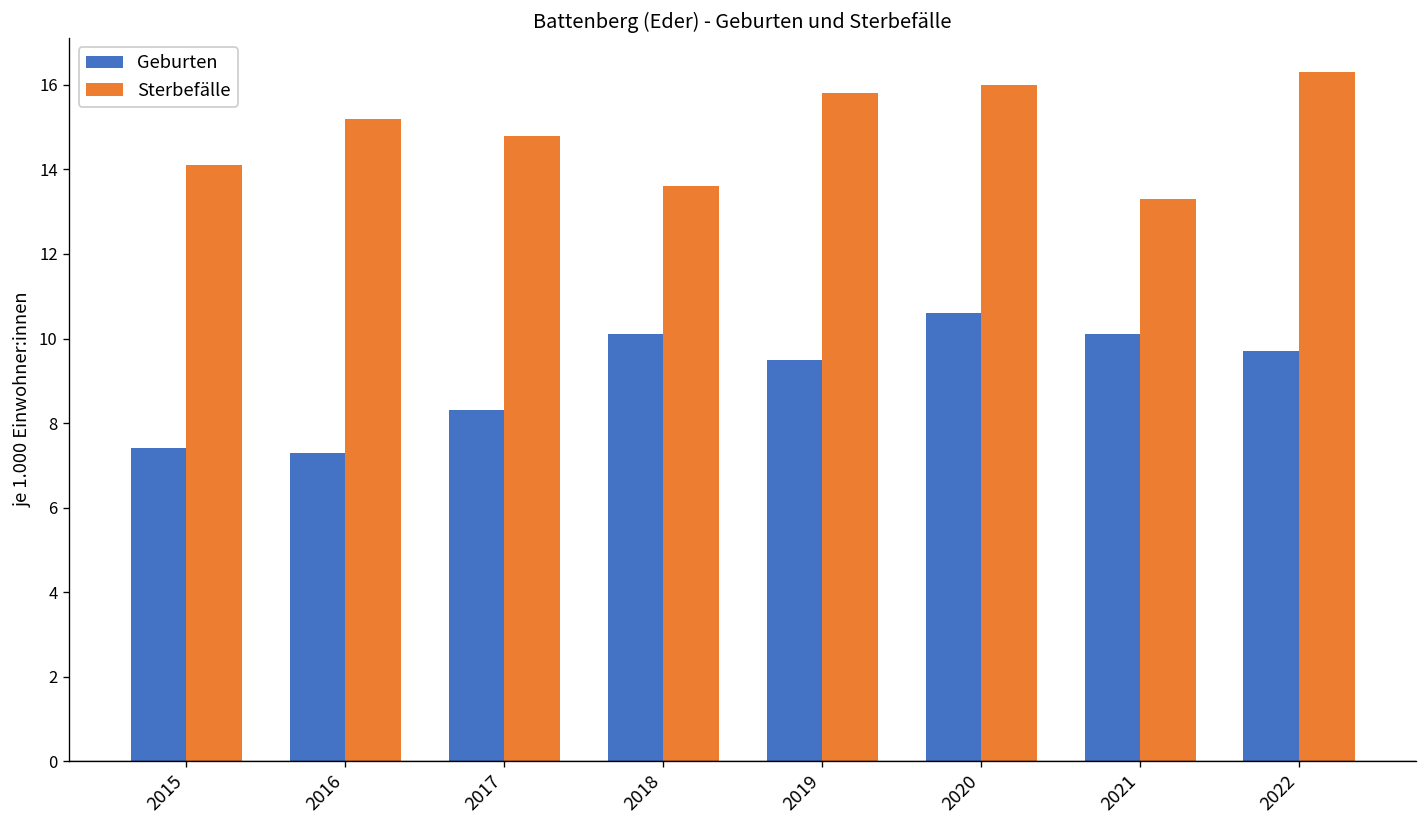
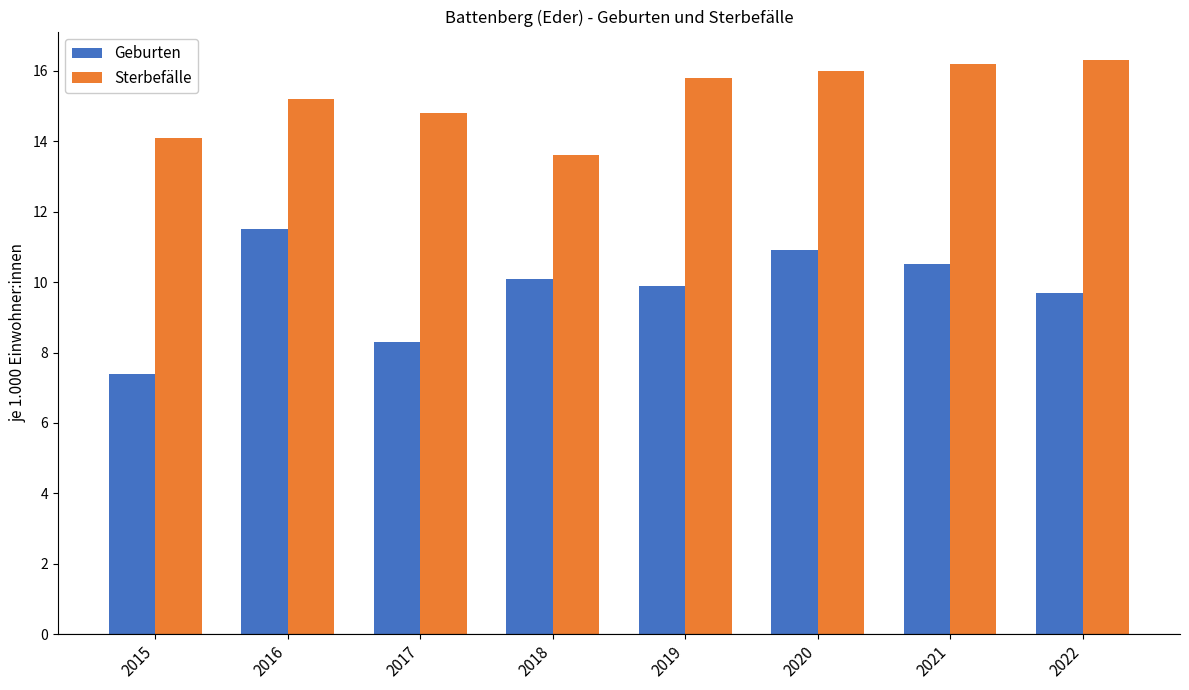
  {
    "Geburten": {
      "2015": 7.4,
-     "2016": 7.3,
+     "2016": 11.5,
      "2017": 8.3,
      "2018": 10.1,
-     "2019": 9.5,
-     "2020": 10.6,
-     "2021": 10.1,
+     "2019": 9.9,
+     "2020": 10.9,
+     "2021": 10.5,
      "2022": 9.7
    },
    "Sterbefälle": {
      "2015": 14.1,
      "2016": 15.2,
      "2017": 14.8,
      "2018": 13.6,
      "2019": 15.8,
      "2020": 16.0,
-     "2021": 13.3,
+     "2021": 16.2,
      "2022": 16.3
    }
  }
